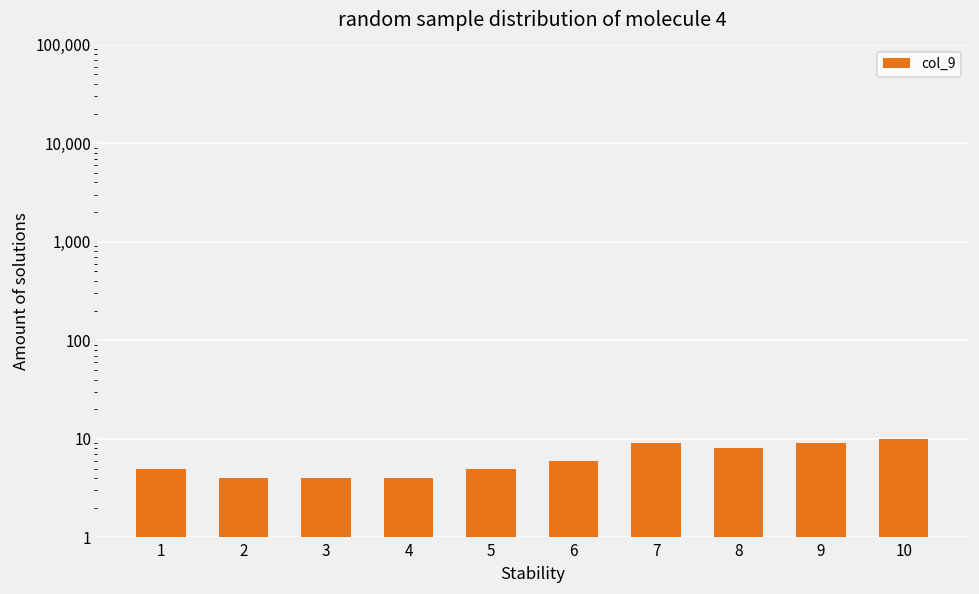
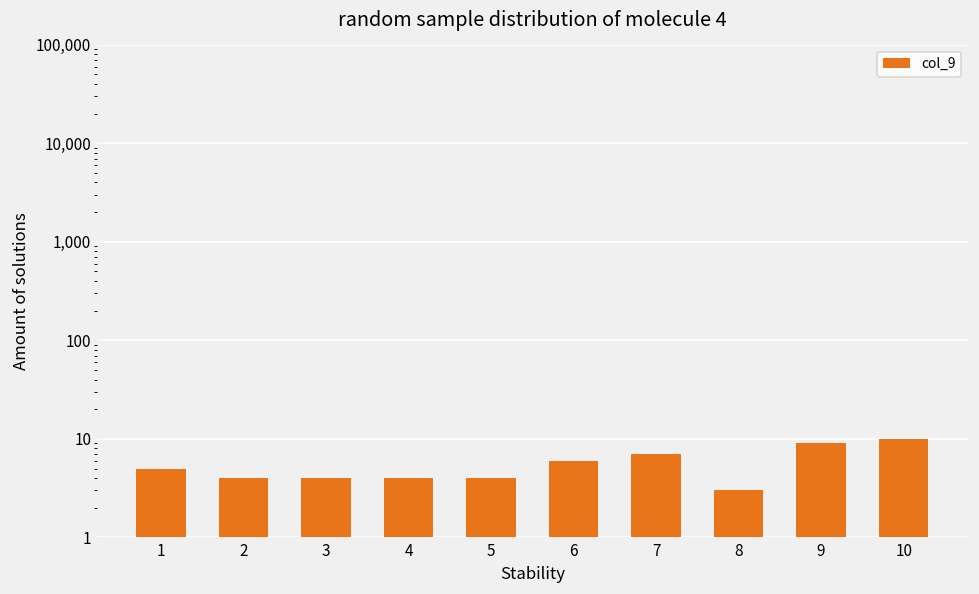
  {
    "1": 5,
    "2": 4,
    "3": 4,
    "4": 4,
-   "5": 5,
+   "5": 4,
    "6": 6,
-   "7": 9,
-   "8": 8,
+   "7": 7,
+   "8": 3,
    "9": 9,
    "10": 10
  }
